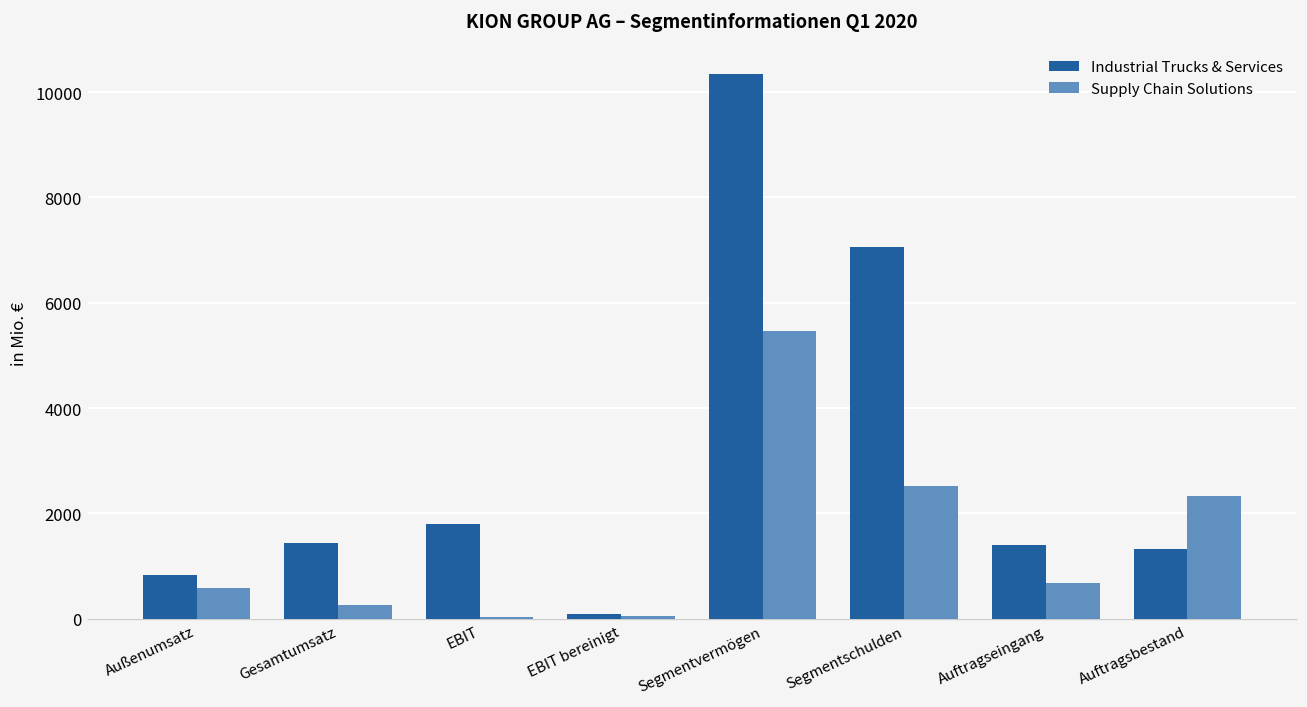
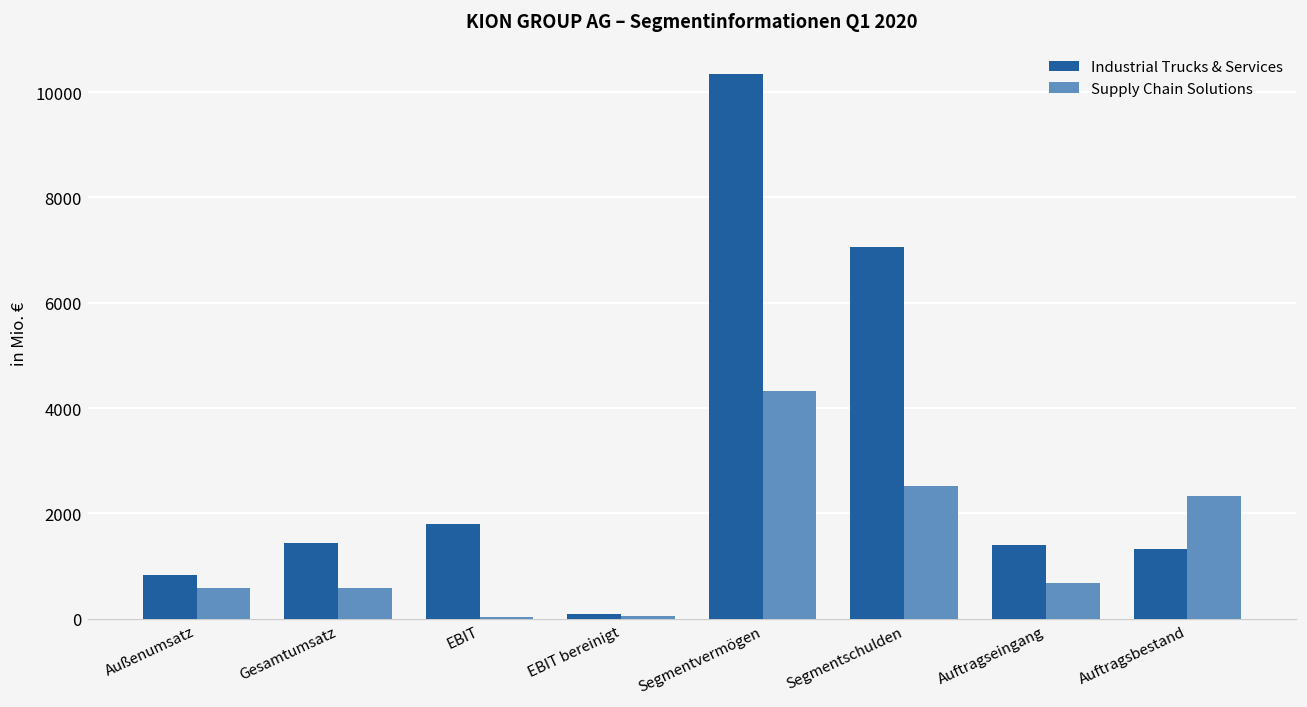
  {
    "Industrial Trucks & Services": {
      "Außenumsatz": 800,
      "Gesamtumsatz": 1400,
      "EBIT": 1800,
      "EBIT bereinigt": 100,
      "Segmentvermögen": 10300,
      "Segmentschulden": 7100,
      "Auftragseingang": 1400,
      "Auftragsbestand": 1300
    },
    "Supply Chain Solutions": {
      "Außenumsatz": 600,
-     "Gesamtumsatz": 300,
+     "Gesamtumsatz": 600,
      "EBIT bereinigt": 100,
-     "Segmentvermögen": 5500,
+     "Segmentvermögen": 4300,
      "Segmentschulden": 2500,
      "Auftragseingang": 700,
      "Auftragsbestand": 2300
    }
  }
